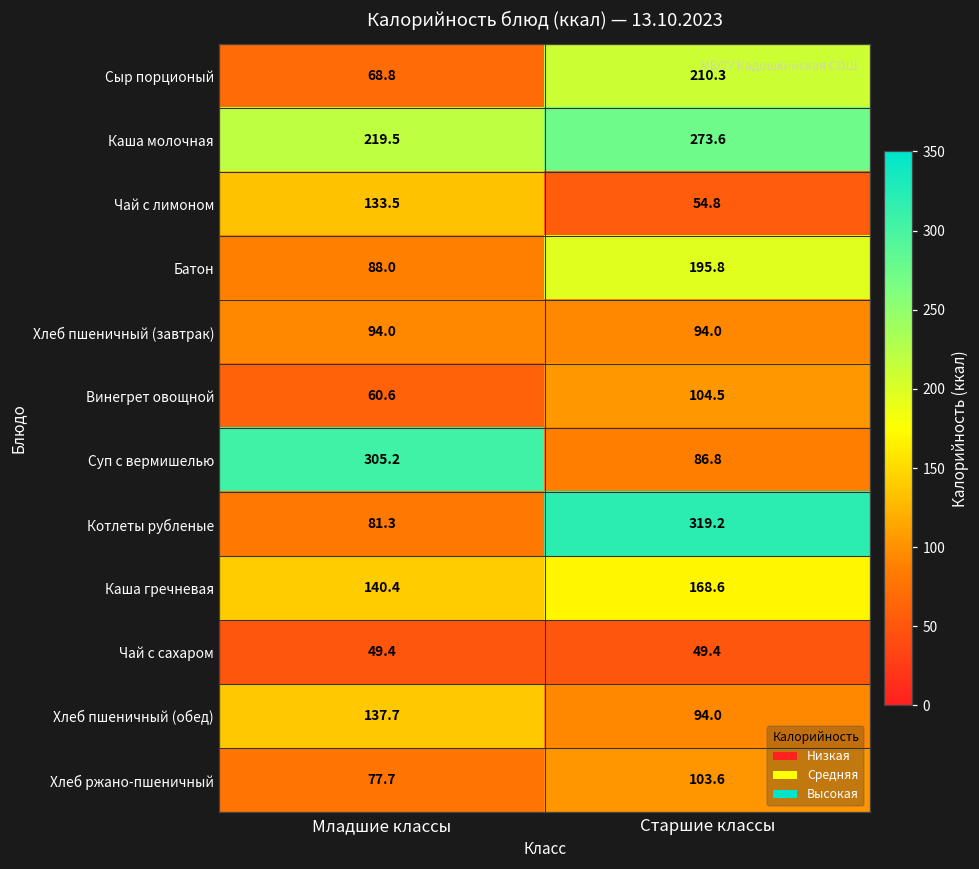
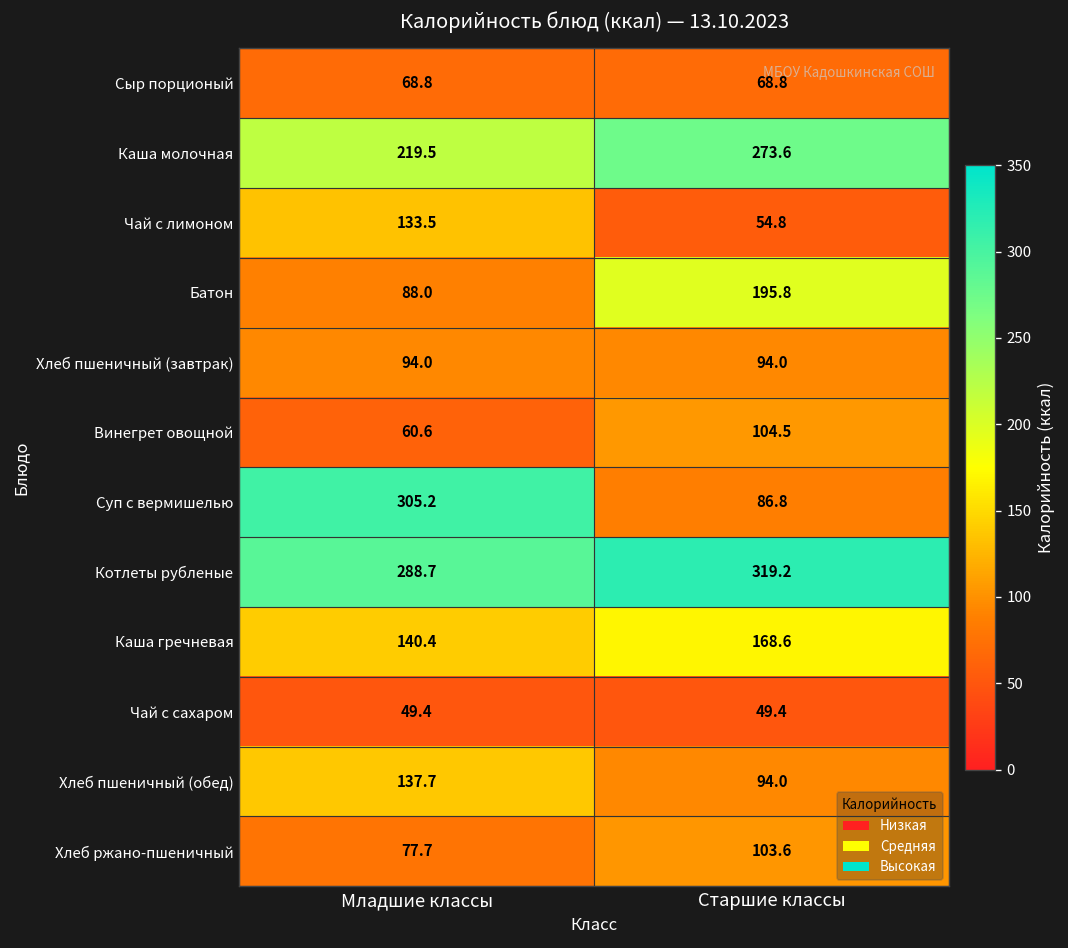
  {
    "Сыр порционый": {
      "Младшие классы": 68.8,
-     "Старшие классы": 210.3
+     "Старшие классы": 68.8
    },
    "Каша молочная": {
      "Младшие классы": 219.5,
      "Старшие классы": 273.6
    },
    "Чай с лимоном": {
      "Младшие классы": 133.5,
      "Старшие классы": 54.8
    },
    "Батон": {
      "Младшие классы": 88.0,
      "Старшие классы": 195.8
    },
    "Хлеб пшеничный (завтрак)": {
      "Младшие классы": 94.0,
      "Старшие классы": 94.0
    },
    "Винегрет овощной": {
      "Младшие классы": 60.6,
      "Старшие классы": 104.5
    },
    "Суп с вермишелью": {
      "Младшие классы": 305.2,
      "Старшие классы": 86.8
    },
    "Котлеты рубленые": {
-     "Младшие классы": 81.3,
+     "Младшие классы": 288.7,
      "Старшие классы": 319.2
    },
    "Каша гречневая": {
      "Младшие классы": 140.4,
      "Старшие классы": 168.6
    },
    "Чай с сахаром": {
      "Младшие классы": 49.4,
      "Старшие классы": 49.4
    },
    "Хлеб пшеничный (обед)": {
      "Младшие классы": 137.7,
      "Старшие классы": 94.0
    },
    "Хлеб ржано-пшеничный": {
      "Младшие классы": 77.7,
      "Старшие классы": 103.6
    }
  }
